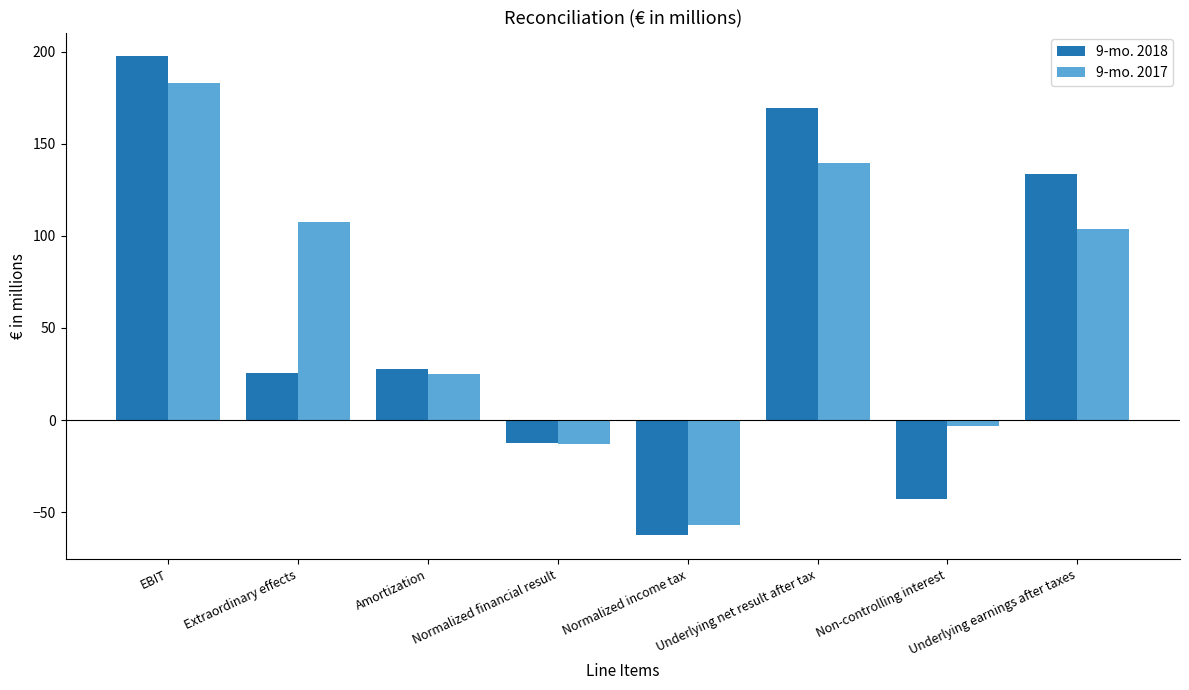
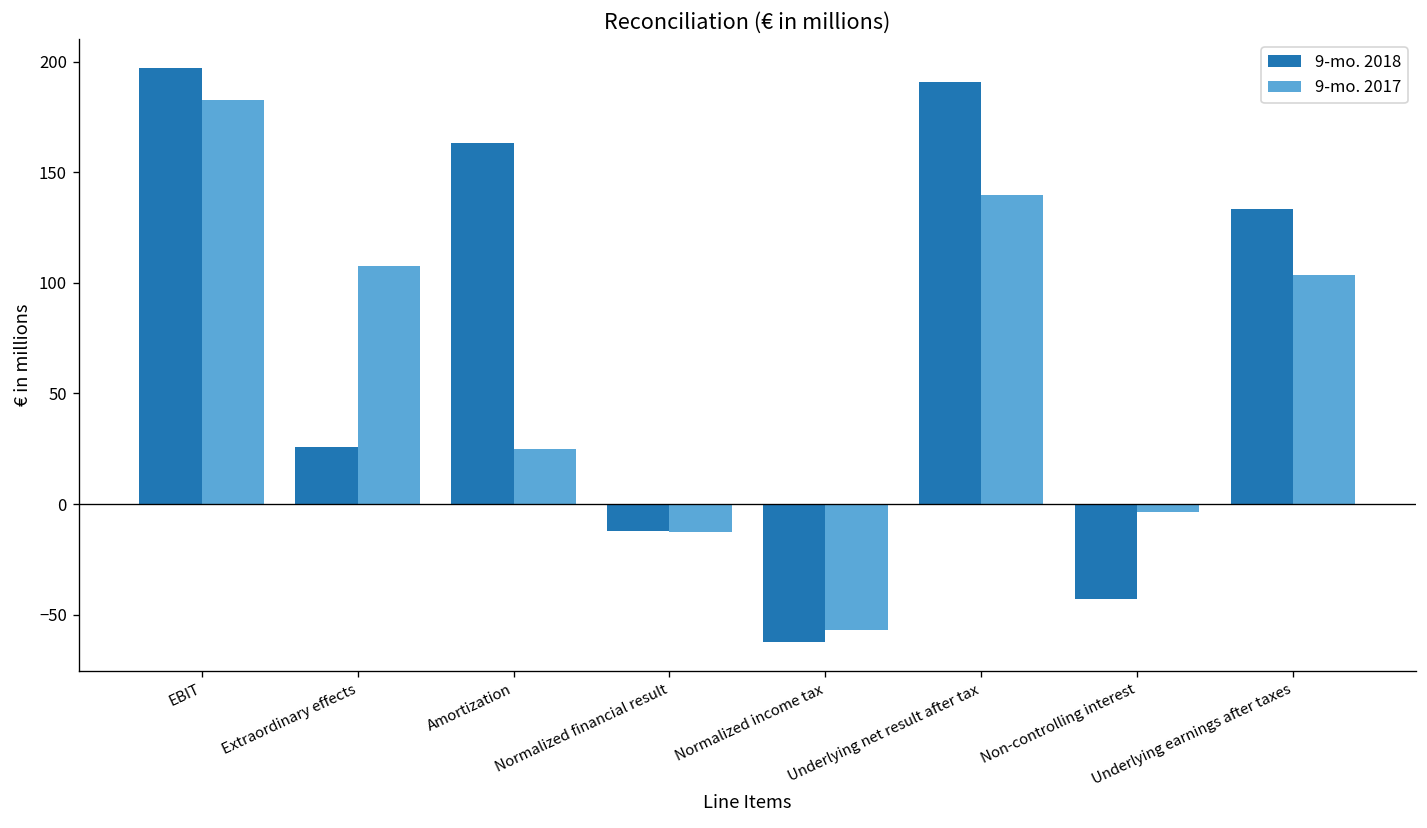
  {
    "9-mo. 2018": {
      "EBIT": 197,
      "Extraordinary effects": 26,
-     "Amortization": 28,
+     "Amortization": 163,
      "Normalized financial result": -12,
      "Normalized income tax": -63,
-     "Underlying net result after tax": 169,
+     "Underlying net result after tax": 191,
      "Non-controlling interest": -43,
      "Underlying earnings after taxes": 133
    },
    "9-mo. 2017": {
      "EBIT": 183,
      "Extraordinary effects": 108,
      "Amortization": 25,
      "Normalized financial result": -13,
      "Normalized income tax": -57,
      "Underlying net result after tax": 140,
      "Non-controlling interest": -3,
      "Underlying earnings after taxes": 104
    }
  }
